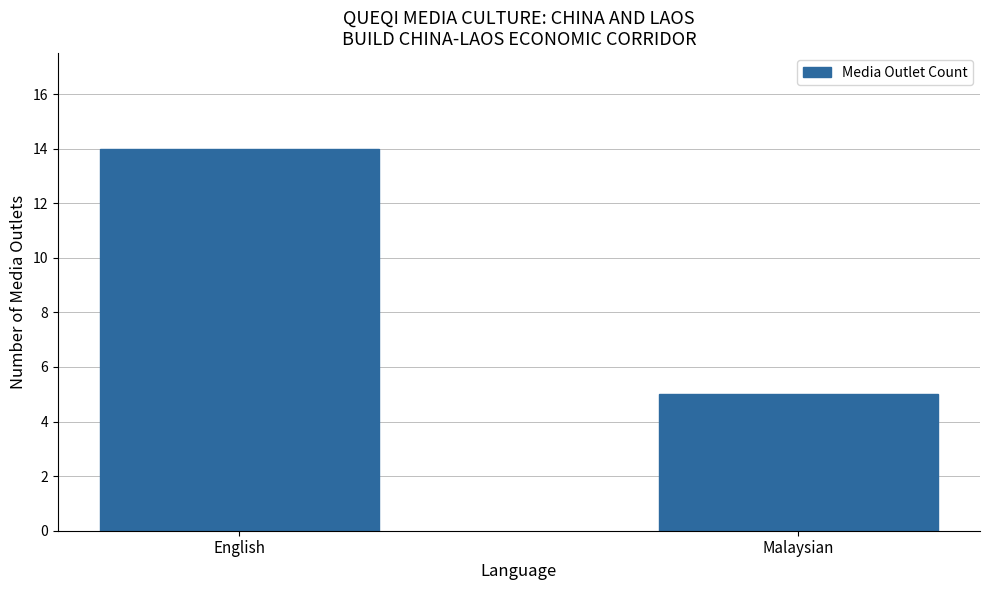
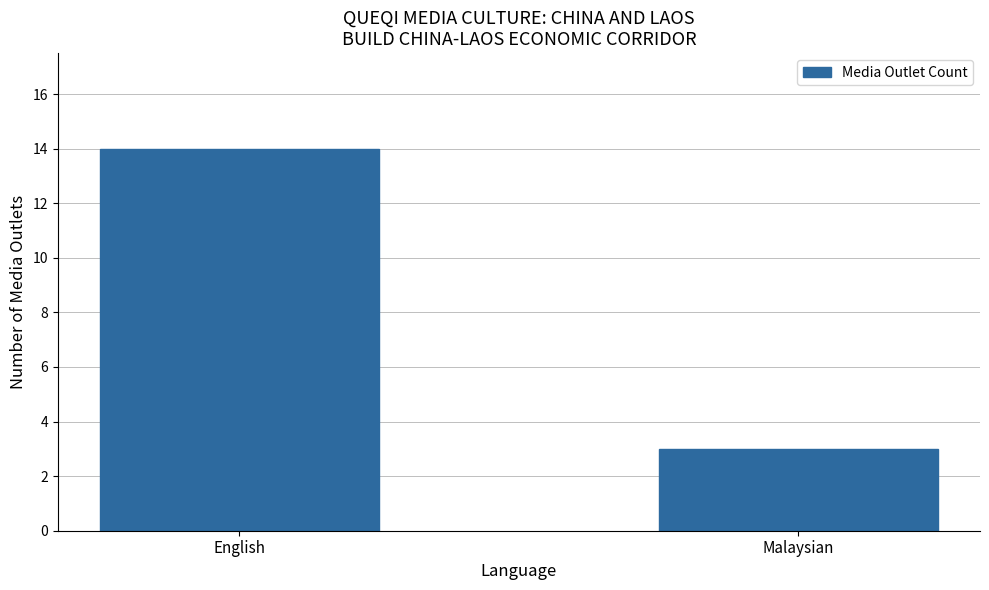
  {
    "English": 14,
-   "Malaysian": 5
+   "Malaysian": 3
  }
